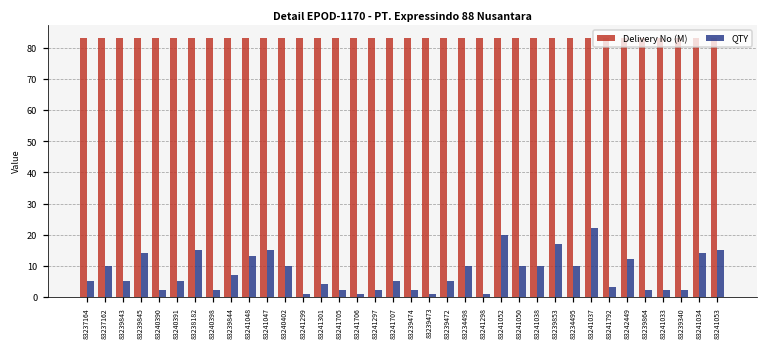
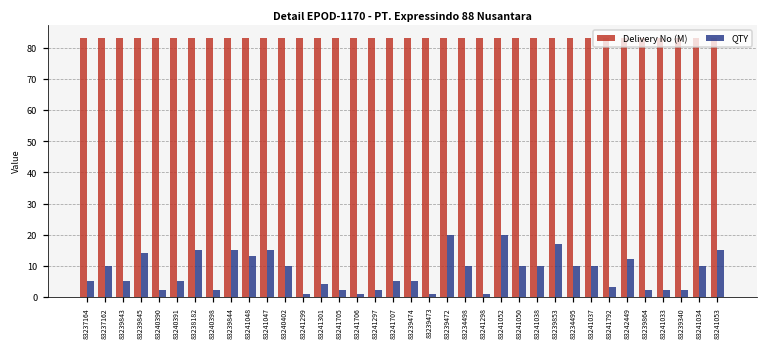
  {
    "Delivery No (M)": {
      "83237164": 83,
      "83237162": 83,
      "83239843": 83,
      "83239845": 83,
      "83240390": 83,
      "83240391": 83,
      "83238182": 83,
      "83240398": 83,
      "83239844": 83,
      "83241048": 83,
      "83241047": 83,
      "83240402": 83,
      "83241299": 83,
      "83241301": 83,
      "83241705": 83,
      "83241706": 83,
      "83241297": 83,
      "83241707": 83,
      "83239474": 83,
      "83239473": 83,
      "83239472": 83,
      "83234498": 83,
      "83241298": 83,
      "83241052": 83,
      "83241050": 83,
      "83241038": 83,
      "83239853": 83,
      "83234495": 83,
      "83241037": 83
    },
    "QTY": {
      "83237164": 5,
      "83237162": 10,
      "83239843": 5,
      "83239845": 14,
      "83240390": 2,
      "83240391": 5,
      "83238182": 15,
      "83240398": 2,
-     "83239844": 7,
+     "83239844": 15,
      "83241048": 13,
      "83241047": 15,
      "83240402": 10,
      "83241299": 1,
      "83241301": 4,
      "83241705": 2,
      "83241706": 1,
      "83241297": 2,
      "83241707": 5,
-     "83239474": 2,
+     "83239474": 5,
      "83239473": 1,
-     "83239472": 5,
+     "83239472": 20,
      "83234498": 10,
      "83241298": 1,
      "83241052": 20,
      "83241050": 10,
      "83241038": 10,
      "83239853": 17,
      "83234495": 10,
-     "83241037": 22,
+     "83241037": 10,
      "83241792": 3,
      "83242449": 12,
      "83239864": 2,
      "83241033": 2,
      "83239340": 2,
-     "83241034": 14,
+     "83241034": 10,
      "83241053": 15
    }
  }
